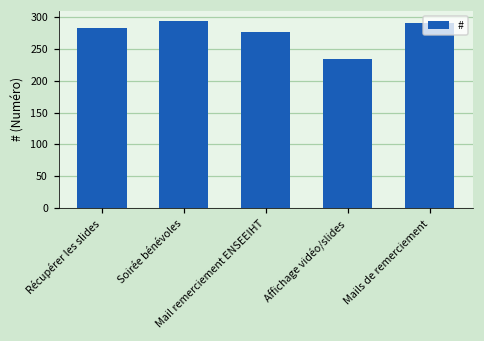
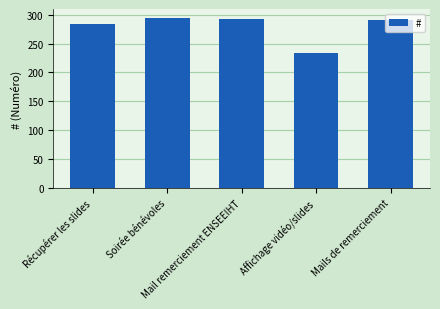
  {
    "Récupérer les slides": 280,
    "Soirée bénévoles": 290,
-   "Mail remerciement ENSEEIHT": 280,
+   "Mail remerciement ENSEEIHT": 290,
    "Affichage vidéo/slides": 230
  }
